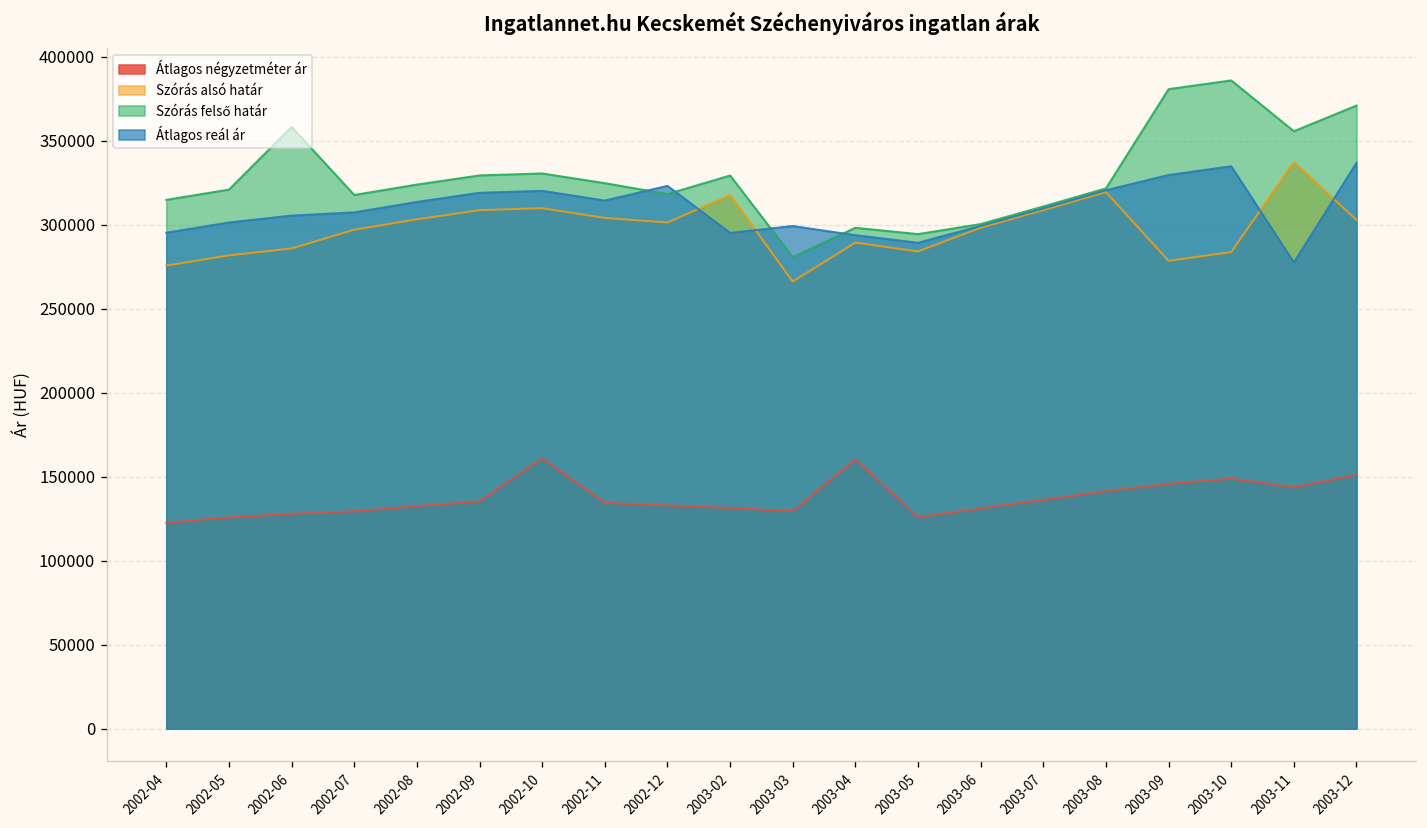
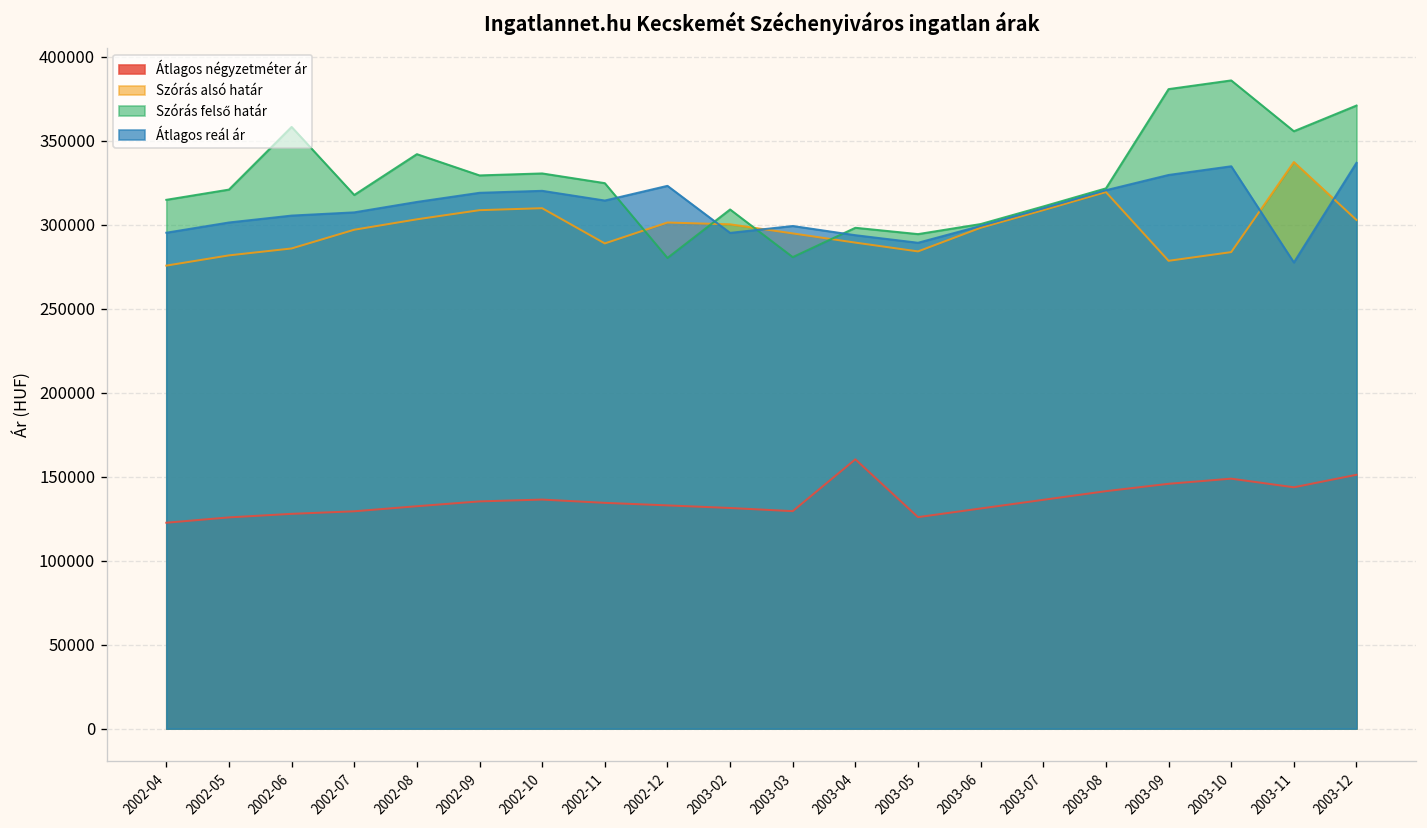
  {
    "Átlagos négyzetméter ár": {
      "2002-04": 123000,
      "2002-05": 126000,
      "2002-06": 128000,
      "2002-07": 129000,
      "2002-08": 132000,
      "2002-09": 135000,
-     "2002-10": 161000,
+     "2002-10": 136000,
      "2002-11": 134000,
      "2002-12": 133000,
      "2003-02": 131000,
      "2003-03": 130000,
      "2003-04": 160000,
      "2003-05": 126000,
      "2003-06": 131000,
      "2003-07": 136000,
      "2003-08": 141000,
      "2003-09": 146000,
      "2003-10": 149000,
      "2003-11": 144000,
      "2003-12": 151000
    },
    "Szórás alsó határ": {
      "2002-04": 276000,
      "2002-05": 282000,
      "2002-06": 286000,
      "2002-07": 297000,
      "2002-08": 303000,
      "2002-09": 309000,
      "2002-10": 310000,
-     "2002-11": 304000,
+     "2002-11": 289000,
      "2002-12": 301000,
-     "2003-02": 318000,
-     "2003-03": 266000,
+     "2003-02": 300000,
+     "2003-03": 295000,
      "2003-04": 289000,
      "2003-05": 284000,
      "2003-09": 279000,
      "2003-10": 284000,
      "2003-11": 337000,
      "2003-12": 303000
    },
    "Szórás felső határ": {
      "2002-04": 315000,
      "2002-05": 321000,
      "2002-07": 318000,
-     "2002-08": 324000,
+     "2002-08": 342000,
      "2002-09": 329000,
      "2002-10": 331000,
      "2002-11": 325000,
-     "2002-12": 318000,
-     "2003-02": 329000,
+     "2002-12": 280000,
+     "2003-02": 309000,
      "2003-03": 281000,
      "2003-04": 298000,
      "2003-05": 295000,
      "2003-09": 381000,
      "2003-10": 386000,
      "2003-11": 356000,
      "2003-12": 371000
    },
    "Átlagos reál ár": {
      "2002-04": 295000,
      "2002-05": 301000,
      "2002-06": 306000,
      "2002-07": 307000,
      "2002-08": 314000,
      "2002-09": 319000,
      "2002-10": 320000,
      "2002-11": 315000,
      "2002-12": 323000,
      "2003-02": 295000,
      "2003-03": 299000,
      "2003-04": 294000,
      "2003-05": 289000,
      "2003-09": 330000,
      "2003-10": 335000,
      "2003-11": 278000,
      "2003-12": 337000
    }
  }
